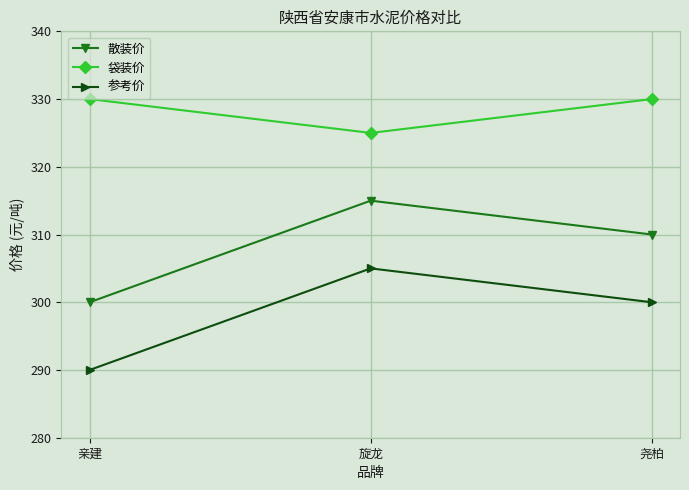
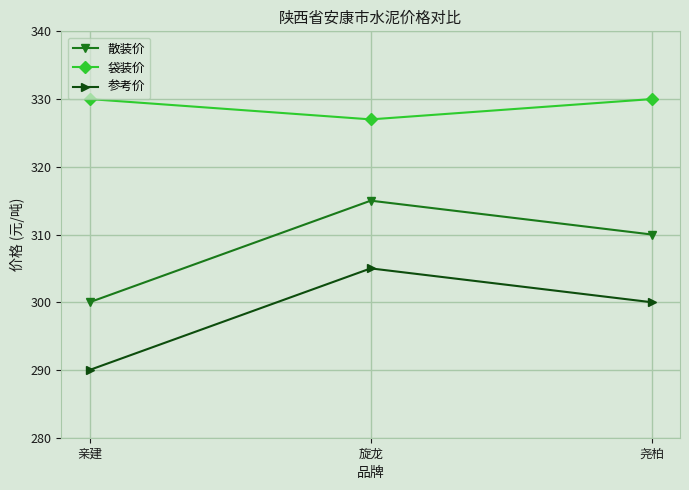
  {
    "袋装价": {
-     "旋龙": 325,
+     "旋龙": 327,
      "尧柏": 330
    }
  }
